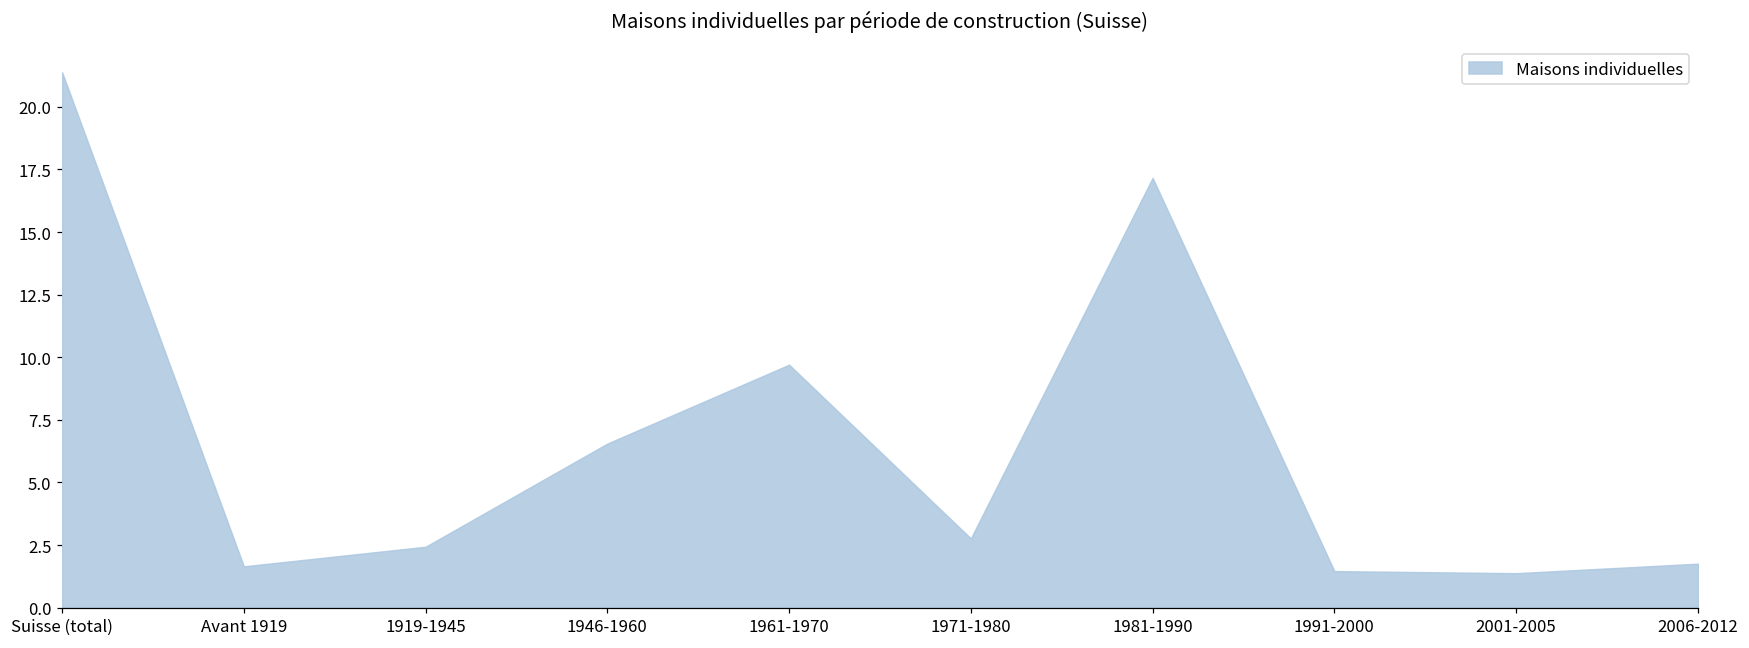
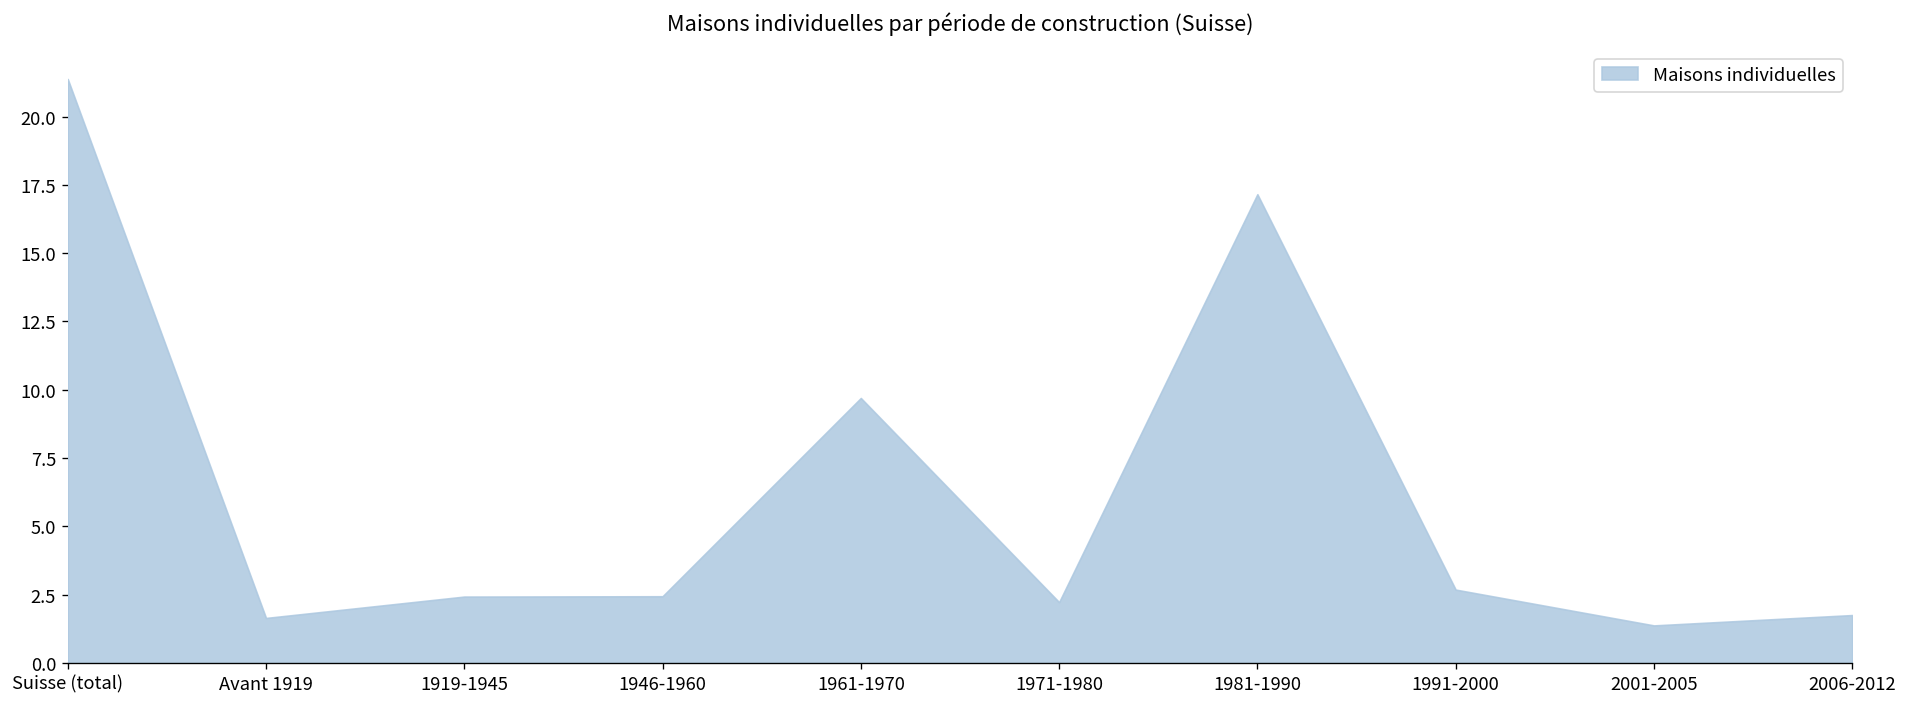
  {
    "Suisse (total)": 21.4,
    "Avant 1919": 1.6,
    "1919-1945": 2.4,
-   "1946-1960": 6.5,
+   "1946-1960": 2.4,
    "1961-1970": 9.7,
-   "1971-1980": 2.8,
+   "1971-1980": 2.2,
    "1981-1990": 17.2,
-   "1991-2000": 1.5,
+   "1991-2000": 2.7,
    "2001-2005": 1.4,
    "2006-2012": 1.8
  }
